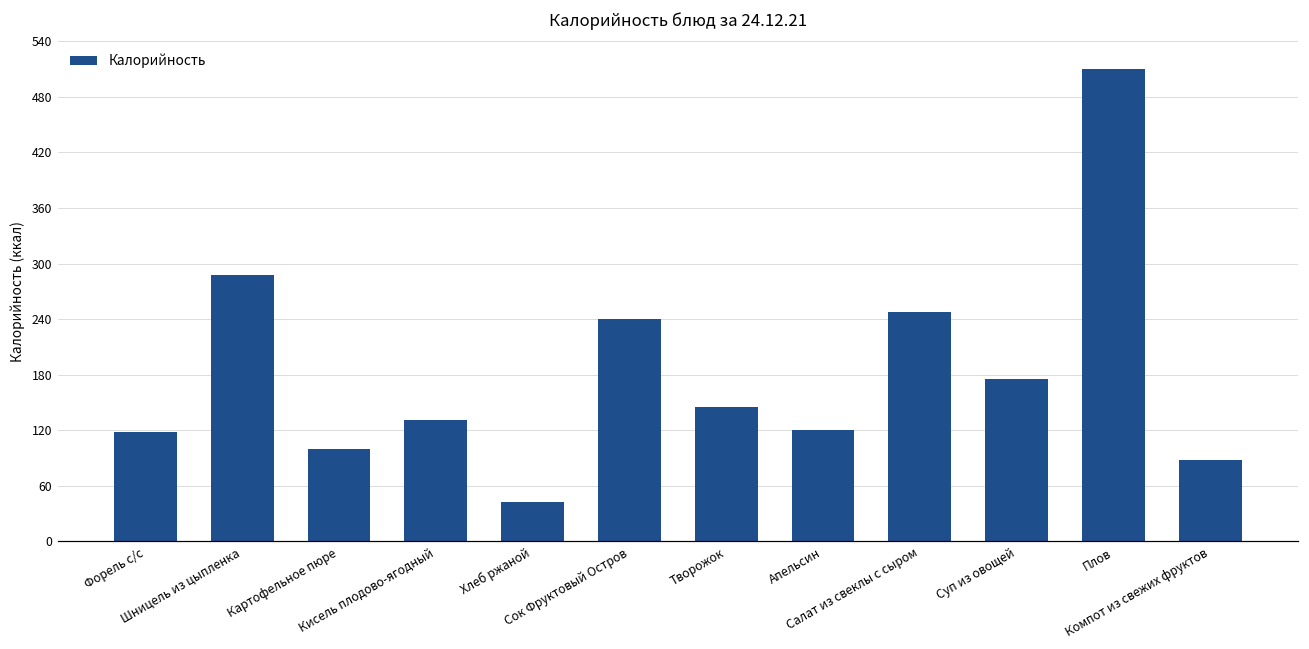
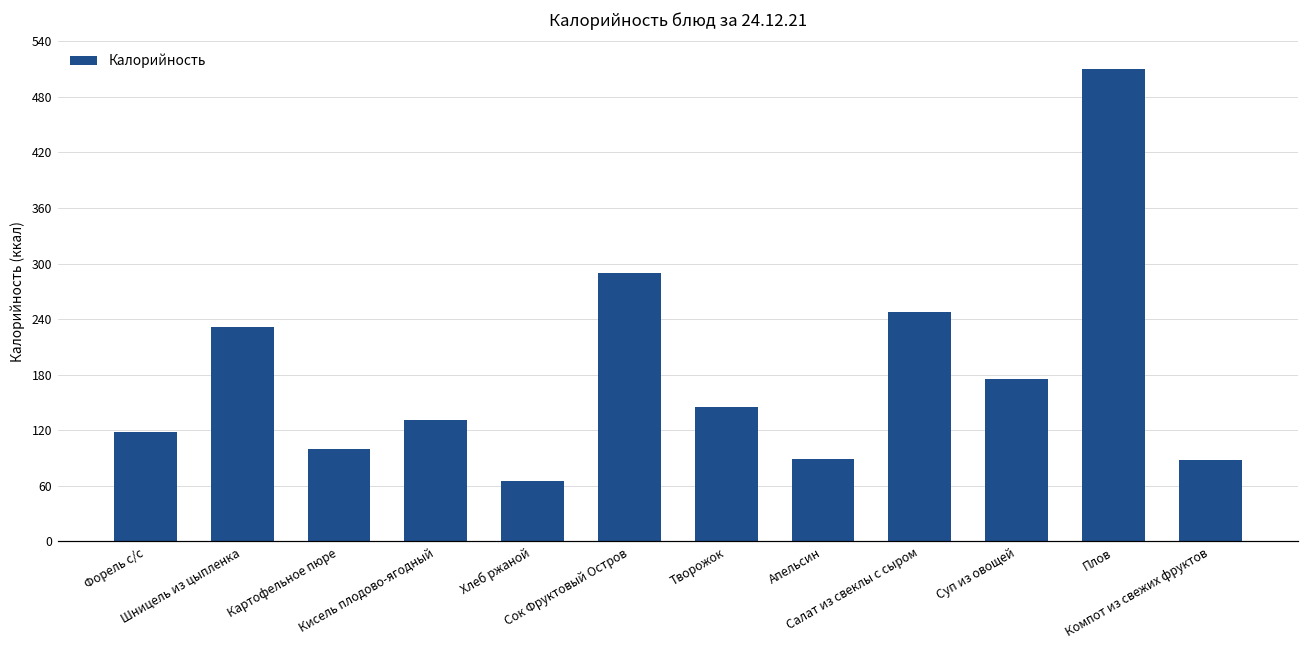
  {
    "Форель с/с": 120,
-   "Шницель из цыпленка": 290,
+   "Шницель из цыпленка": 230,
    "Картофельное пюре": 100,
    "Кисель плодово-ягодный": 130,
-   "Хлеб ржаной": 40,
-   "Сок Фруктовый Остров": 240,
+   "Хлеб ржаной": 70,
+   "Сок Фруктовый Остров": 290,
    "Творожок": 150,
-   "Апельсин": 120,
+   "Апельсин": 90,
    "Салат из свеклы с сыром": 250,
    "Суп из овощей": 180,
    "Плов": 510,
    "Компот из свежих фруктов": 90
  }
